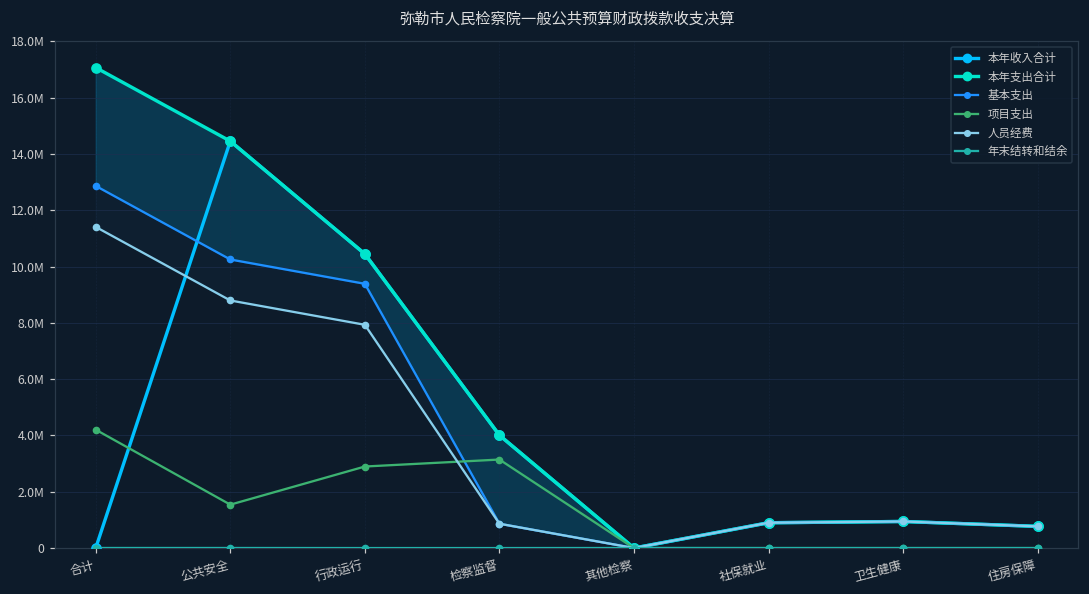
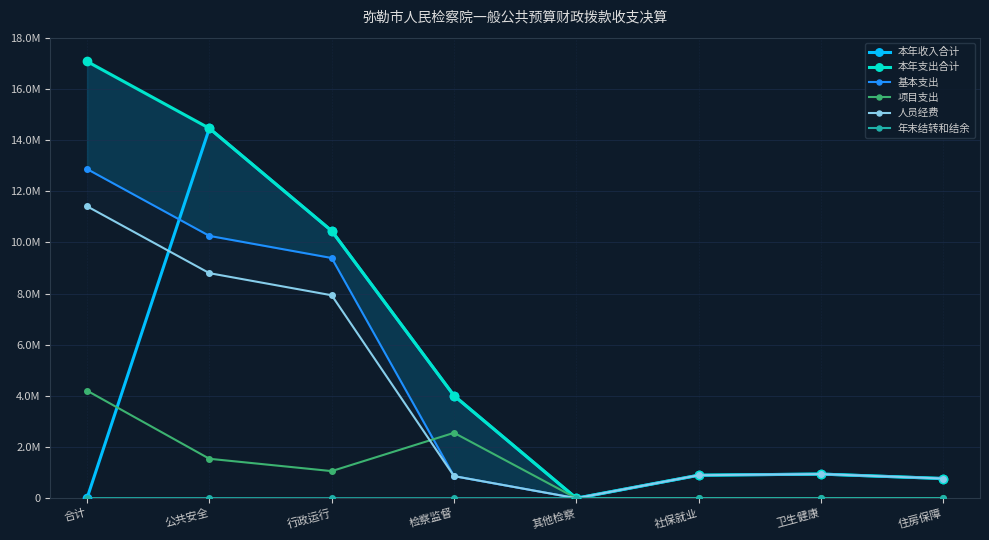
  {
    "本年支出合计": {
      "合计": 17100000
    },
    "项目支出": {
      "合计": 4200000,
      "公共安全": 1500000,
-     "行政运行": 2900000,
-     "检察监督": 3100000
+     "行政运行": 1100000,
+     "检察监督": 2600000
    },
    "人员经费": {
      "合计": 11400000,
      "公共安全": 8800000,
      "行政运行": 7900000
    },
    "年末结转和结余": {
      "公共安全": 0,
      "行政运行": 0,
      "检察监督": 0
    }
  }
